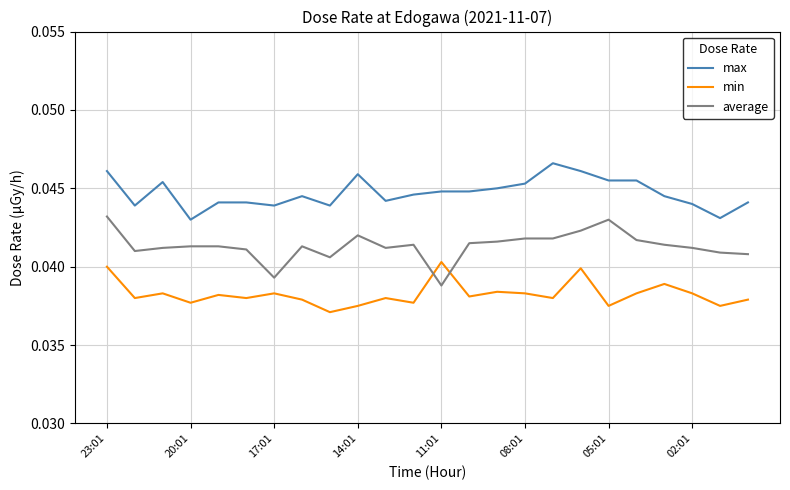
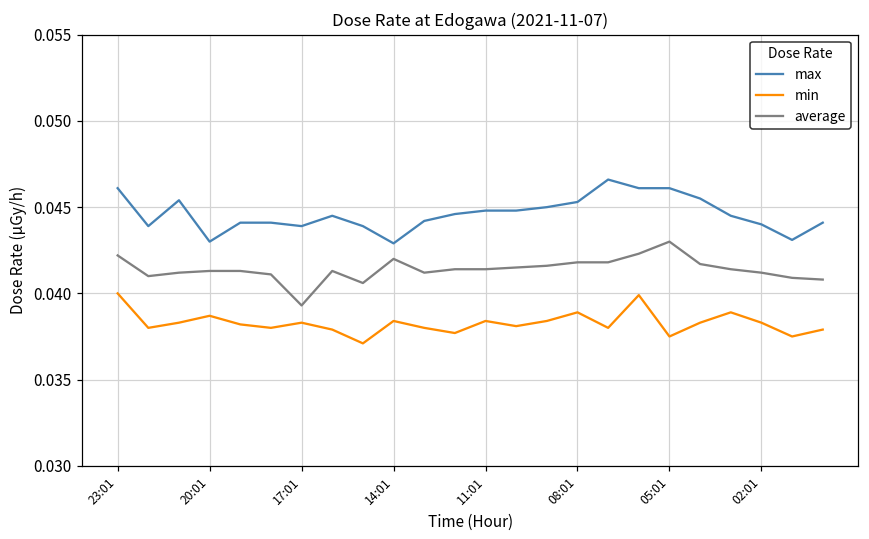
  {
    "max": {
      "23:01": 0.0461,
      "20:01": 0.0430,
      "17:01": 0.0439,
-     "14:01": 0.0459,
+     "14:01": 0.0429,
      "11:01": 0.0448,
      "08:01": 0.0453,
-     "05:01": 0.0455,
+     "05:01": 0.0461,
      "02:01": 0.0440
    },
    "min": {
      "23:01": 0.0400,
-     "20:01": 0.0377,
+     "20:01": 0.0387,
      "17:01": 0.0383,
-     "14:01": 0.0375,
-     "11:01": 0.0403,
-     "08:01": 0.0383,
+     "14:01": 0.0384,
+     "11:01": 0.0384,
+     "08:01": 0.0389,
      "05:01": 0.0375,
      "02:01": 0.0383
    },
    "average": {
-     "23:01": 0.0432,
+     "23:01": 0.0422,
      "20:01": 0.0413,
      "17:01": 0.0393,
      "14:01": 0.0420,
-     "11:01": 0.0388,
+     "11:01": 0.0414,
      "08:01": 0.0418,
      "05:01": 0.0430,
      "02:01": 0.0412
    }
  }
